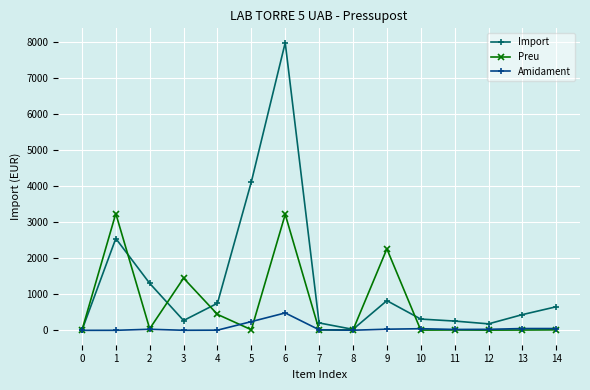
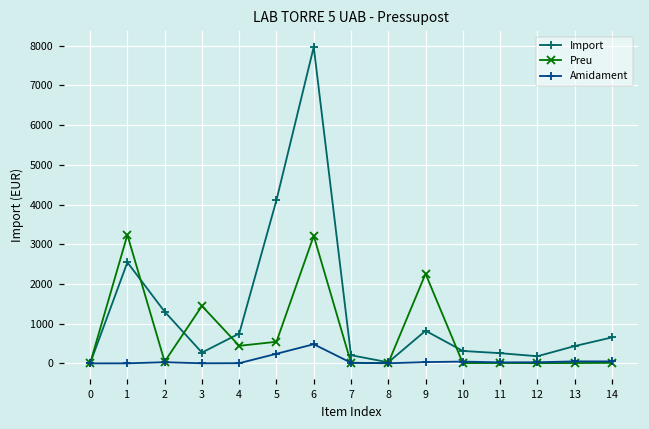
  {
    "Preu": {
      "1": 3200,
      "3": 1400,
      "4": 400,
-     "5": 0,
+     "5": 500,
      "6": 3200,
      "9": 2300
    }
  }
